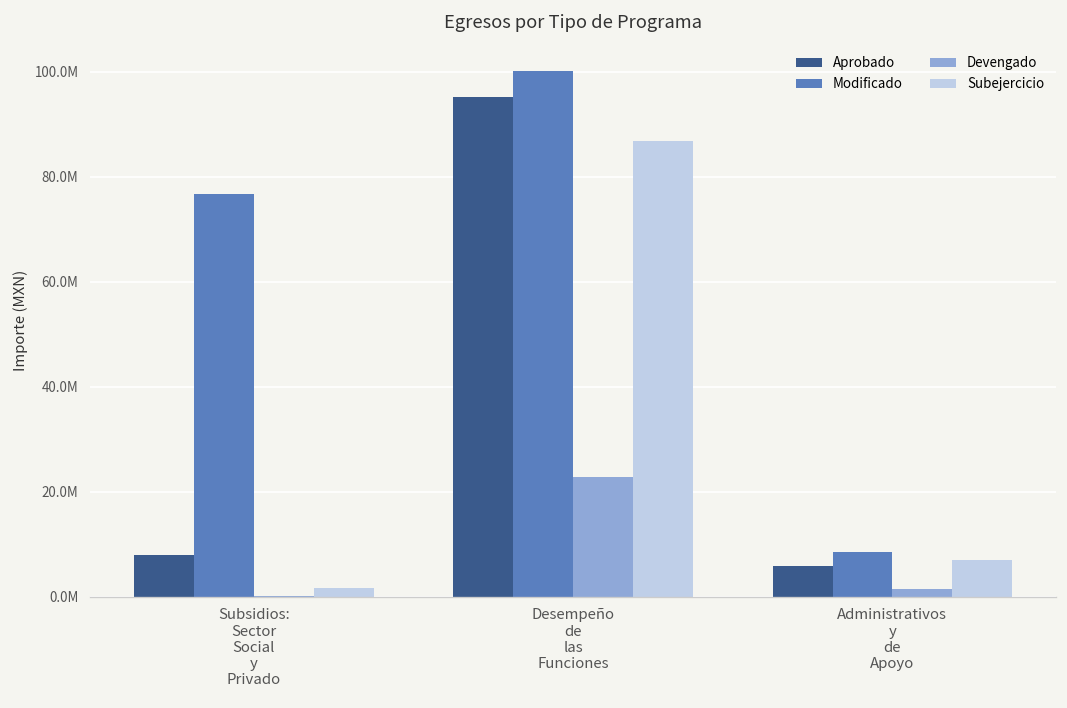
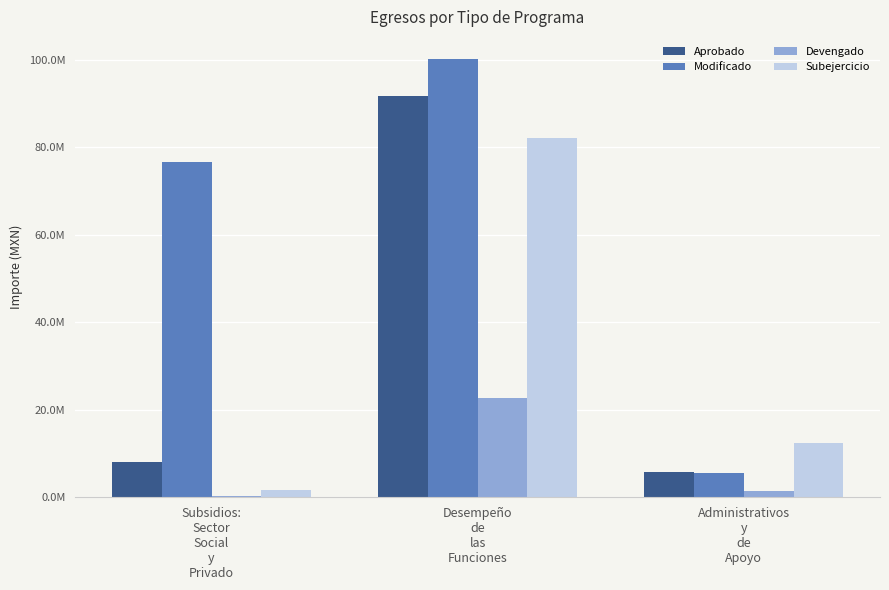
  {
    "Aprobado": {
      "Subsidios: Sector Social y Privado": 8000000,
-     "Desempeño de las Funciones": 95000000,
+     "Desempeño de las Funciones": 92000000,
      "Administrativos y de Apoyo": 6000000
    },
    "Modificado": {
      "Subsidios: Sector Social y Privado": 77000000,
      "Desempeño de las Funciones": 100000000,
-     "Administrativos y de Apoyo": 8000000
+     "Administrativos y de Apoyo": 6000000
    },
    "Devengado": {
      "Desempeño de las Funciones": 23000000,
      "Administrativos y de Apoyo": 1000000
    },
    "Subejercicio": {
      "Subsidios: Sector Social y Privado": 2000000,
-     "Desempeño de las Funciones": 87000000,
-     "Administrativos y de Apoyo": 7000000
+     "Desempeño de las Funciones": 82000000,
+     "Administrativos y de Apoyo": 12000000
    }
  }
